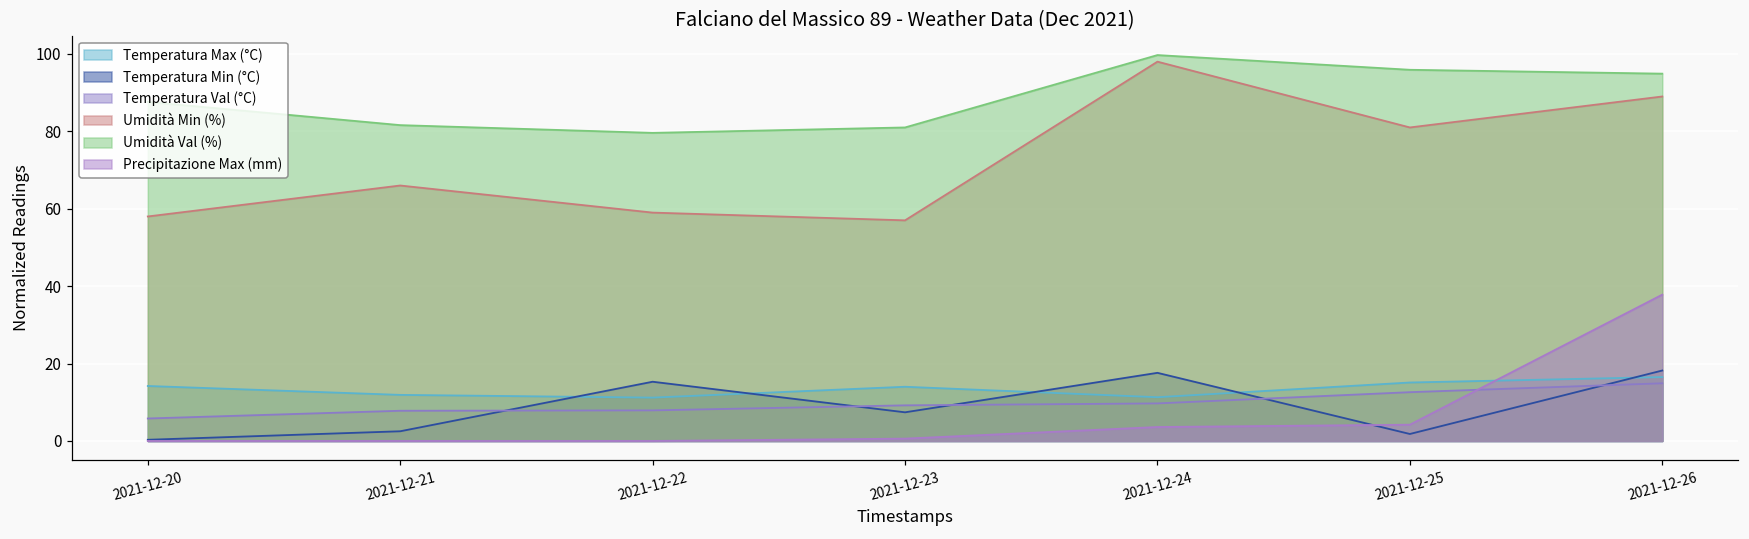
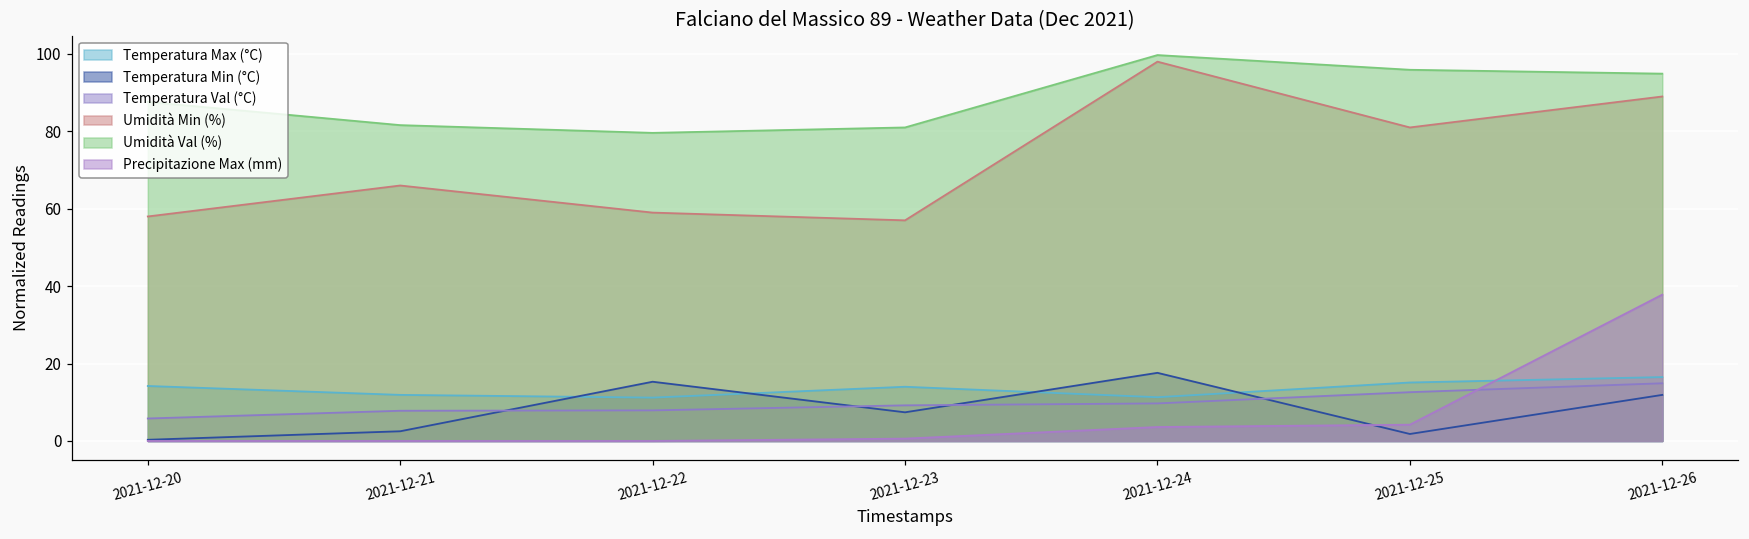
  {
    "Temperatura Min (°C)": {
      "2021-12-21": 3,
      "2021-12-22": 15,
      "2021-12-23": 7,
      "2021-12-24": 18,
      "2021-12-25": 2,
-     "2021-12-26": 18
+     "2021-12-26": 12
    },
    "Umidità Min (%)": {
      "2021-12-20": 58,
      "2021-12-21": 66,
      "2021-12-22": 59,
      "2021-12-23": 57,
      "2021-12-24": 98,
      "2021-12-25": 81,
      "2021-12-26": 89
    },
    "Umidità Val (%)": {
      "2021-12-21": 82,
      "2021-12-22": 80,
      "2021-12-23": 81,
      "2021-12-24": 100,
      "2021-12-25": 96,
      "2021-12-26": 95
    }
  }
